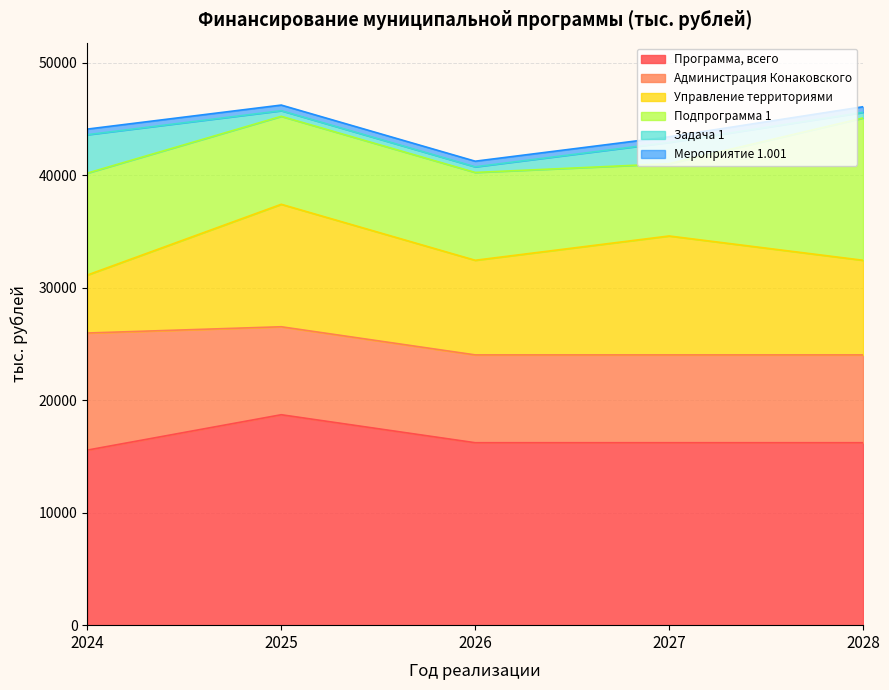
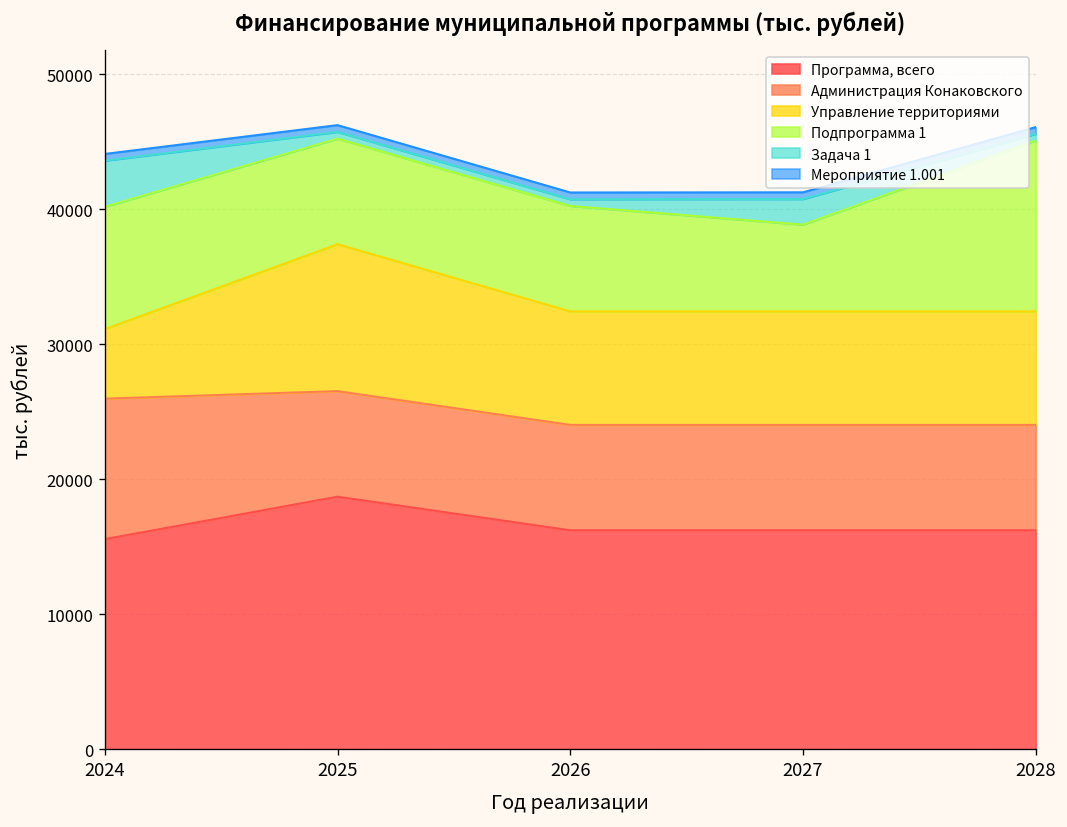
  {
    "Управление территориями": {
      "2024": 5200,
      "2025": 10900,
      "2026": 8400,
-     "2027": 10600,
+     "2027": 8400,
      "2028": 8400
    },
    "Подпрограмма 1": {
      "2024": 9100,
      "2025": 7800,
      "2026": 7800,
      "2028": 12700
    },
    "Задача 1": {
      "2024": 3400,
      "2025": 500,
      "2026": 500,
      "2028": 500
    },
    "Мероприятие 1.001": {
      "2024": 500,
      "2025": 500,
      "2026": 500,
      "2028": 500
    }
  }
